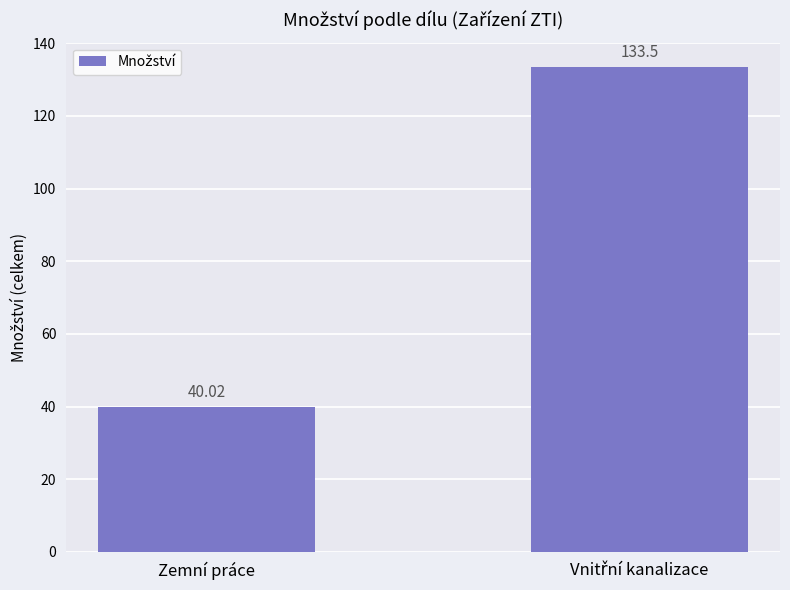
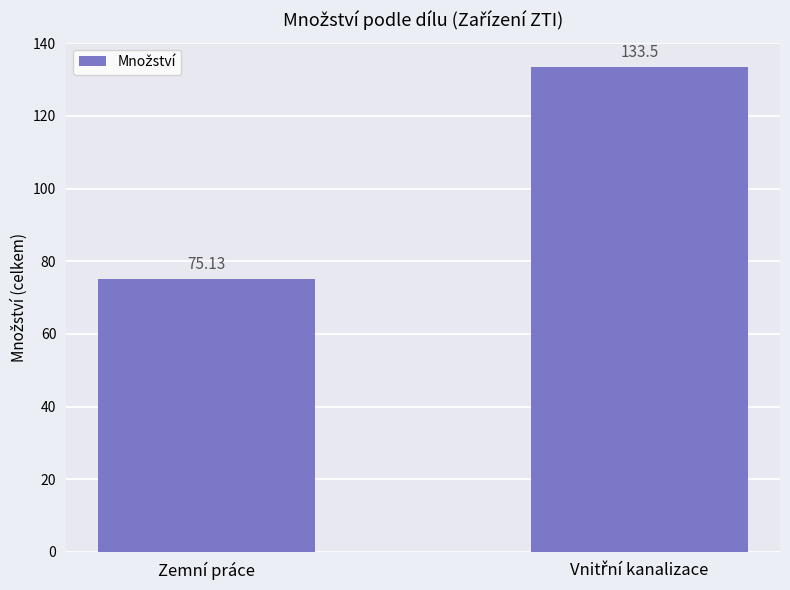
  {
-   "Zemní práce": 40.02,
+   "Zemní práce": 75.13,
    "Vnitřní kanalizace": 133.5
  }
